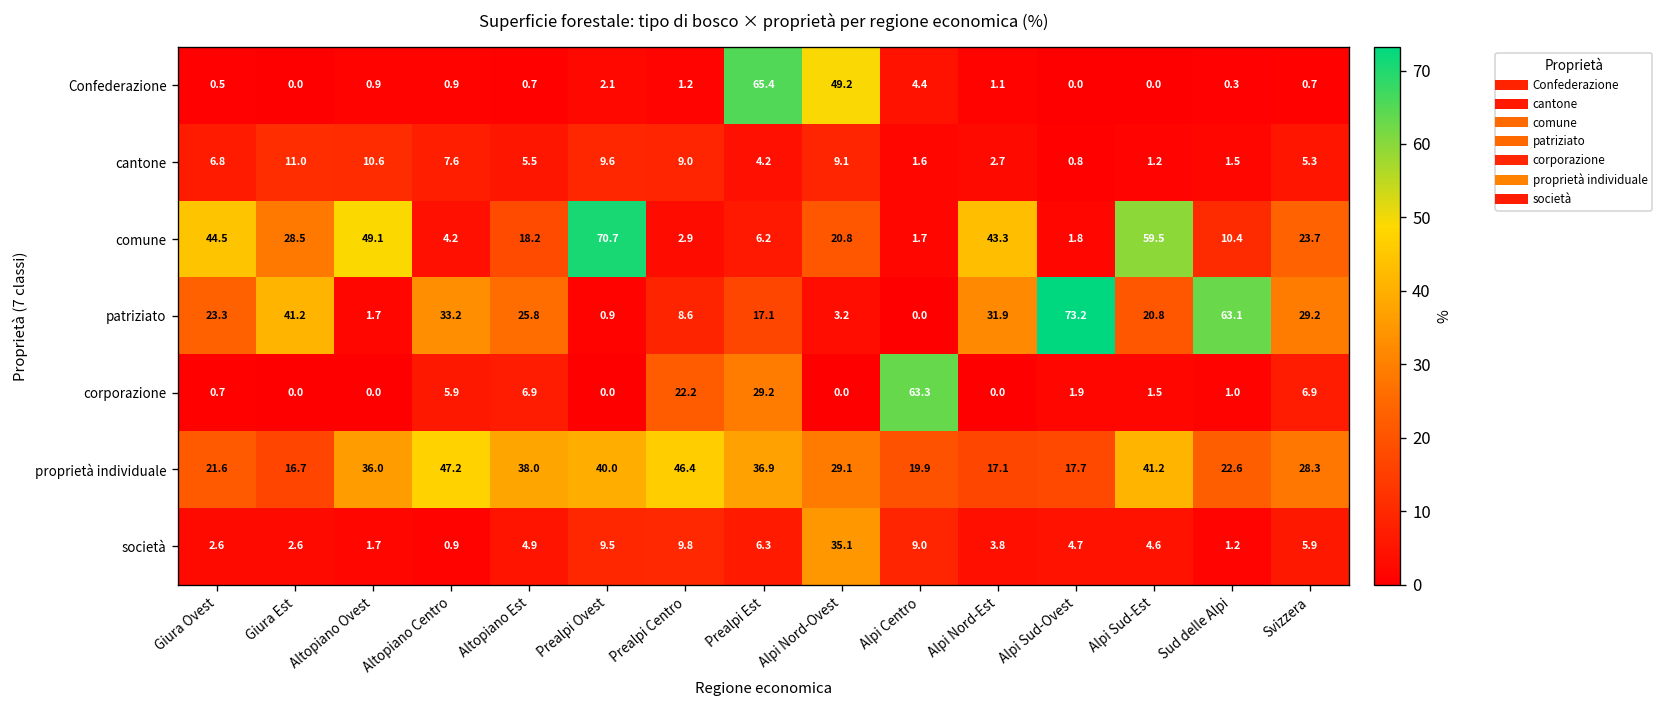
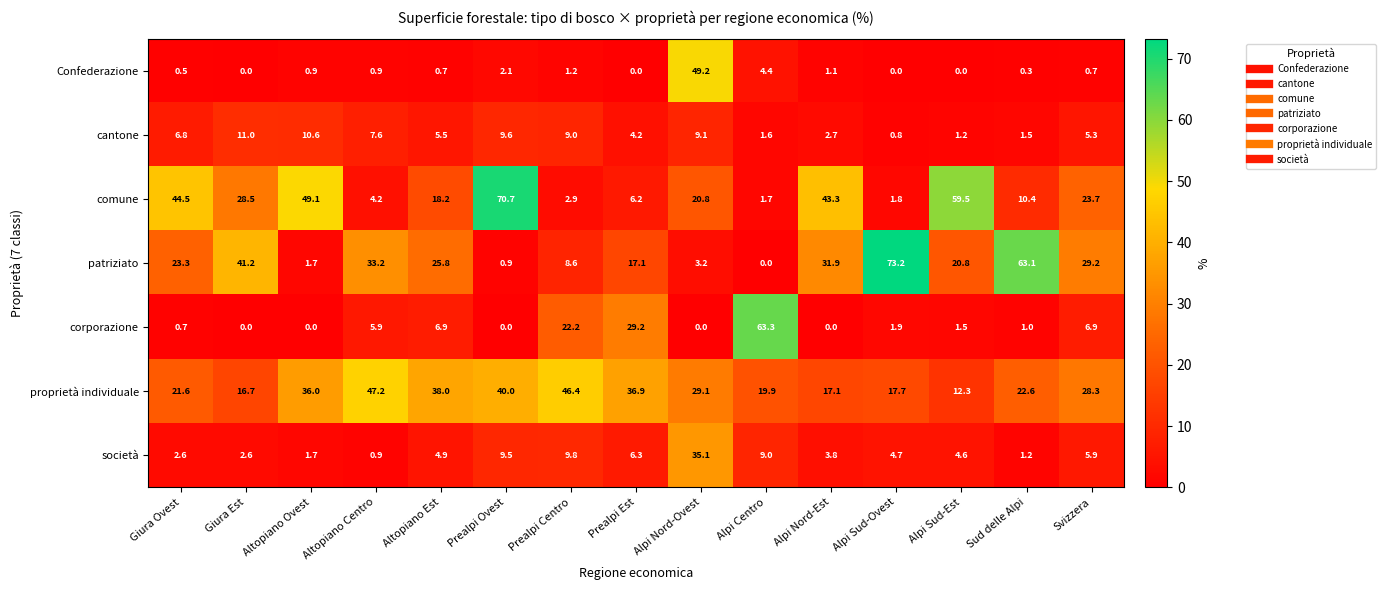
  {
    "Confederazione": {
      "Giura Ovest": 0.5,
      "Giura Est": 0.0,
      "Altopiano Ovest": 0.9,
      "Altopiano Centro": 0.9,
      "Altopiano Est": 0.7,
      "Prealpi Ovest": 2.1,
      "Prealpi Centro": 1.2,
-     "Prealpi Est": 65.4,
+     "Prealpi Est": 0.0,
      "Alpi Nord-Ovest": 49.2,
      "Alpi Centro": 4.4,
      "Alpi Nord-Est": 1.1,
      "Alpi Sud-Ovest": 0.0,
      "Alpi Sud-Est": 0.0,
      "Sud delle Alpi": 0.3,
      "Svizzera": 0.7
    },
    "cantone": {
      "Giura Ovest": 6.8,
      "Giura Est": 11.0,
      "Altopiano Ovest": 10.6,
      "Altopiano Centro": 7.6,
      "Altopiano Est": 5.5,
      "Prealpi Ovest": 9.6,
      "Prealpi Centro": 9.0,
      "Prealpi Est": 4.2,
      "Alpi Nord-Ovest": 9.1,
      "Alpi Centro": 1.6,
      "Alpi Nord-Est": 2.7,
      "Alpi Sud-Ovest": 0.8,
      "Alpi Sud-Est": 1.2,
      "Sud delle Alpi": 1.5,
      "Svizzera": 5.3
    },
    "comune": {
      "Giura Ovest": 44.5,
      "Giura Est": 28.5,
      "Altopiano Ovest": 49.1,
      "Altopiano Centro": 4.2,
      "Altopiano Est": 18.2,
      "Prealpi Ovest": 70.7,
      "Prealpi Centro": 2.9,
      "Prealpi Est": 6.2,
      "Alpi Nord-Ovest": 20.8,
      "Alpi Centro": 1.7,
      "Alpi Nord-Est": 43.3,
      "Alpi Sud-Ovest": 1.8,
      "Alpi Sud-Est": 59.5,
      "Sud delle Alpi": 10.4,
      "Svizzera": 23.7
    },
    "patriziato": {
      "Giura Ovest": 23.3,
      "Giura Est": 41.2,
      "Altopiano Ovest": 1.7,
      "Altopiano Centro": 33.2,
      "Altopiano Est": 25.8,
      "Prealpi Ovest": 0.9,
      "Prealpi Centro": 8.6,
      "Prealpi Est": 17.1,
      "Alpi Nord-Ovest": 3.2,
      "Alpi Centro": 0.0,
      "Alpi Nord-Est": 31.9,
      "Alpi Sud-Ovest": 73.2,
      "Alpi Sud-Est": 20.8,
      "Sud delle Alpi": 63.1,
      "Svizzera": 29.2
    },
    "corporazione": {
      "Giura Ovest": 0.7,
      "Giura Est": 0.0,
      "Altopiano Ovest": 0.0,
      "Altopiano Centro": 5.9,
      "Altopiano Est": 6.9,
      "Prealpi Ovest": 0.0,
      "Prealpi Centro": 22.2,
      "Prealpi Est": 29.2,
      "Alpi Nord-Ovest": 0.0,
      "Alpi Centro": 63.3,
      "Alpi Nord-Est": 0.0,
      "Alpi Sud-Ovest": 1.9,
      "Alpi Sud-Est": 1.5,
      "Sud delle Alpi": 1.0,
      "Svizzera": 6.9
    },
    "proprietà individuale": {
      "Giura Ovest": 21.6,
      "Giura Est": 16.7,
      "Altopiano Ovest": 36.0,
      "Altopiano Centro": 47.2,
      "Altopiano Est": 38.0,
      "Prealpi Ovest": 40.0,
      "Prealpi Centro": 46.4,
      "Prealpi Est": 36.9,
      "Alpi Nord-Ovest": 29.1,
      "Alpi Centro": 19.9,
      "Alpi Nord-Est": 17.1,
      "Alpi Sud-Ovest": 17.7,
-     "Alpi Sud-Est": 41.2,
+     "Alpi Sud-Est": 12.3,
      "Sud delle Alpi": 22.6,
      "Svizzera": 28.3
    },
    "società": {
      "Giura Ovest": 2.6,
      "Giura Est": 2.6,
      "Altopiano Ovest": 1.7,
      "Altopiano Centro": 0.9,
      "Altopiano Est": 4.9,
      "Prealpi Ovest": 9.5,
      "Prealpi Centro": 9.8,
      "Prealpi Est": 6.3,
      "Alpi Nord-Ovest": 35.1,
      "Alpi Centro": 9.0,
      "Alpi Nord-Est": 3.8,
      "Alpi Sud-Ovest": 4.7,
      "Alpi Sud-Est": 4.6,
      "Sud delle Alpi": 1.2,
      "Svizzera": 5.9
    }
  }
